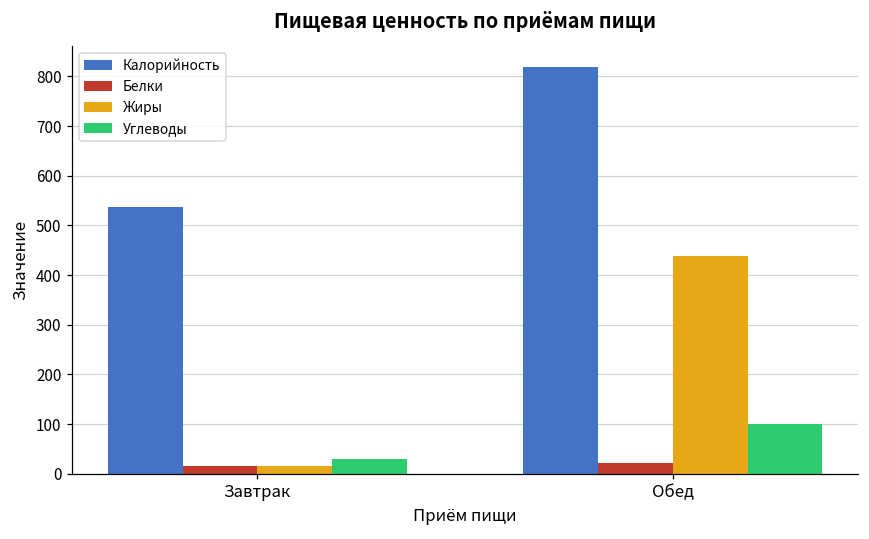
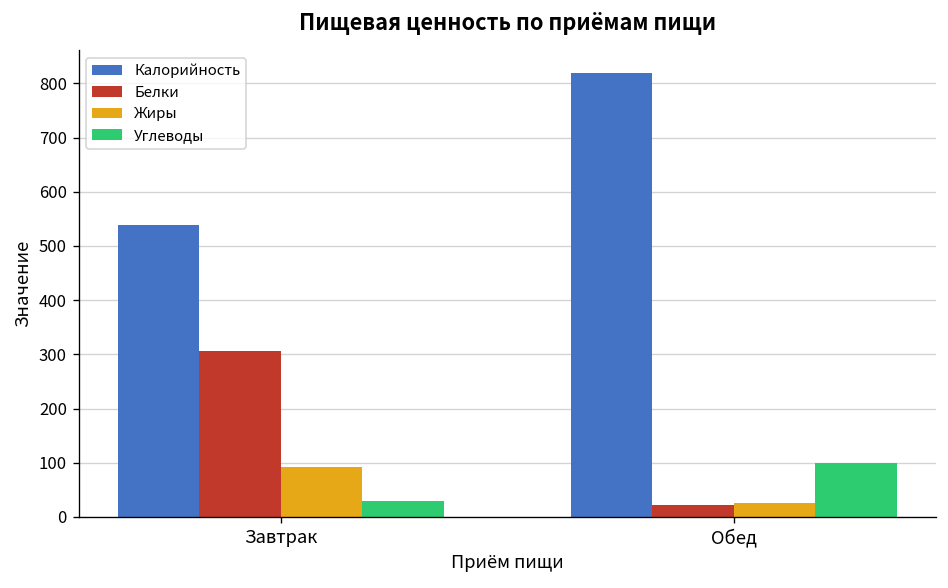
  {
    "Калорийность": {
      "Завтрак": 540,
      "Обед": 820
    },
    "Белки": {
-     "Завтрак": 20,
+     "Завтрак": 310,
      "Обед": 20
    },
    "Жиры": {
-     "Завтрак": 20,
-     "Обед": 440
+     "Завтрак": 90,
+     "Обед": 30
    },
    "Углеводы": {
      "Завтрак": 30,
      "Обед": 100
    }
  }
